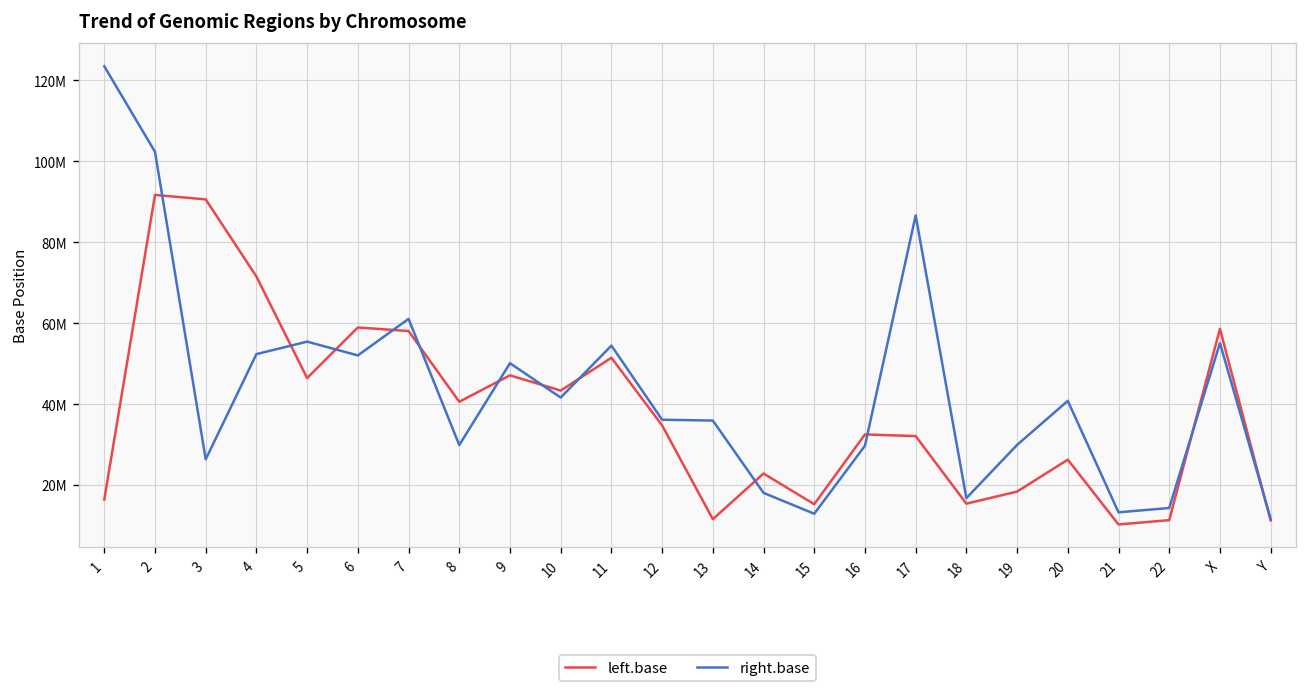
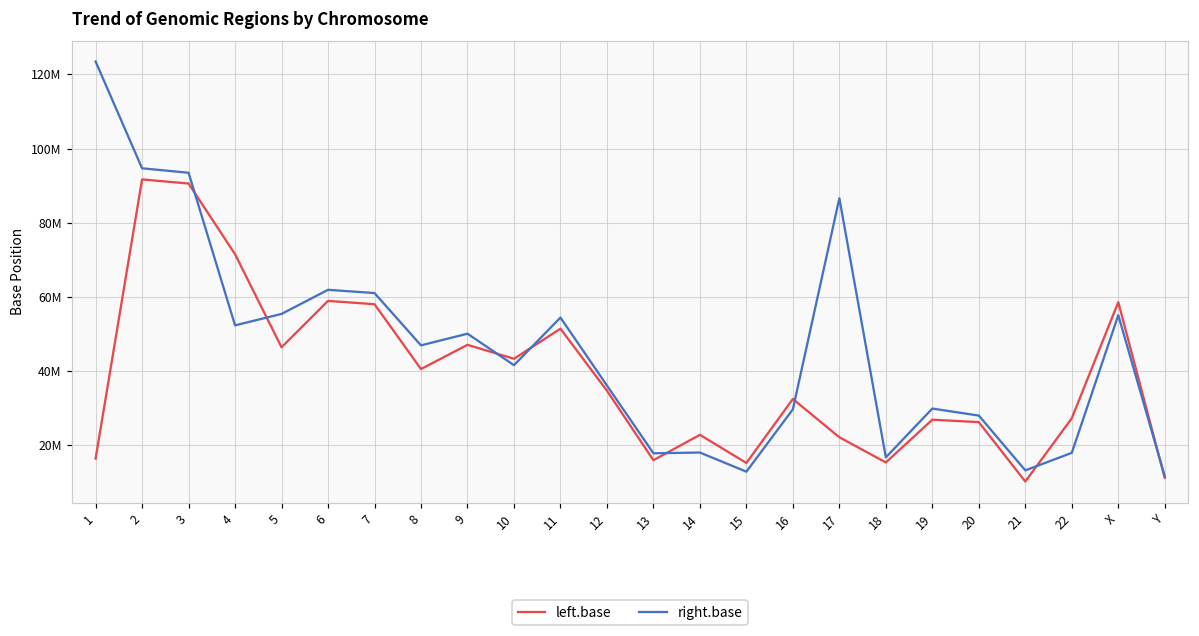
  {
    "left.base": {
      "1": 16000000,
      "2": 92000000,
      "3": 91000000,
      "4": 72000000,
      "5": 46000000,
      "6": 59000000,
      "7": 58000000,
      "8": 41000000,
      "9": 47000000,
      "10": 43000000,
      "11": 51000000,
      "12": 35000000,
-     "13": 12000000,
+     "13": 16000000,
      "14": 23000000,
      "15": 15000000,
      "16": 33000000,
-     "17": 32000000,
+     "17": 22000000,
      "18": 15000000,
-     "19": 18000000,
+     "19": 27000000,
      "20": 26000000,
      "21": 10000000,
-     "22": 11000000,
+     "22": 27000000,
      "X": 59000000
    },
    "right.base": {
      "1": 123000000,
-     "2": 102000000,
-     "3": 26000000,
+     "2": 95000000,
+     "3": 93000000,
      "4": 52000000,
      "5": 55000000,
-     "6": 52000000,
+     "6": 62000000,
      "7": 61000000,
-     "8": 30000000,
+     "8": 47000000,
      "9": 50000000,
      "10": 42000000,
      "11": 54000000,
      "12": 36000000,
-     "13": 36000000,
+     "13": 18000000,
      "14": 18000000,
      "15": 13000000,
      "16": 30000000,
      "17": 87000000,
      "18": 17000000,
      "19": 30000000,
-     "20": 41000000,
+     "20": 28000000,
      "21": 13000000,
-     "22": 14000000,
+     "22": 18000000,
      "X": 55000000
    }
  }
